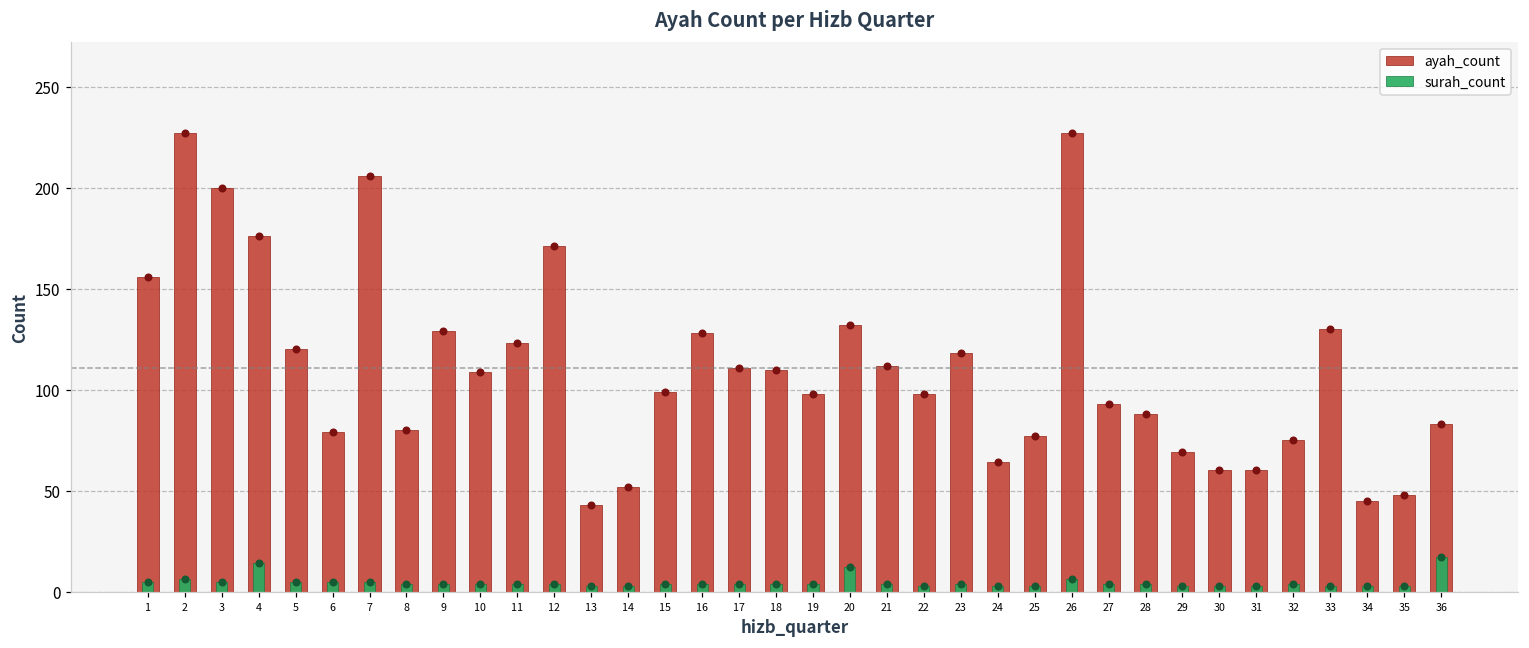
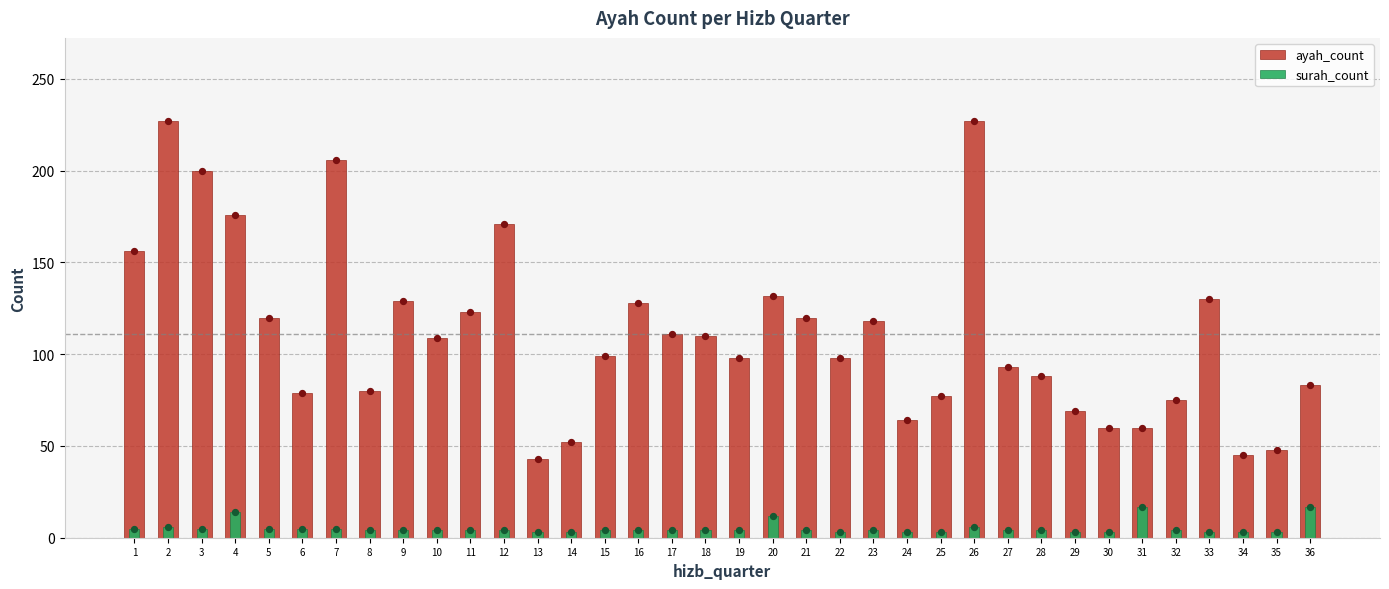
  {
    "ayah_count": {
      "1": 156,
      "2": 227,
      "3": 200,
      "4": 176,
      "5": 120,
      "6": 79,
      "7": 206,
      "8": 80,
      "9": 129,
      "10": 109,
      "11": 123,
      "12": 171,
      "13": 43,
      "14": 52,
      "15": 99,
      "16": 128,
      "17": 111,
      "18": 110,
      "19": 98,
      "20": 132,
-     "21": 112,
+     "21": 120,
      "22": 98,
      "23": 118,
      "24": 64,
      "25": 77,
      "26": 227,
      "27": 93,
      "28": 88,
      "29": 69,
      "30": 60,
      "31": 60,
      "32": 75,
      "33": 130,
      "34": 45,
      "35": 48,
      "36": 83
    },
    "surah_count": {
-     "31": 3
+     "31": 17
    }
  }
